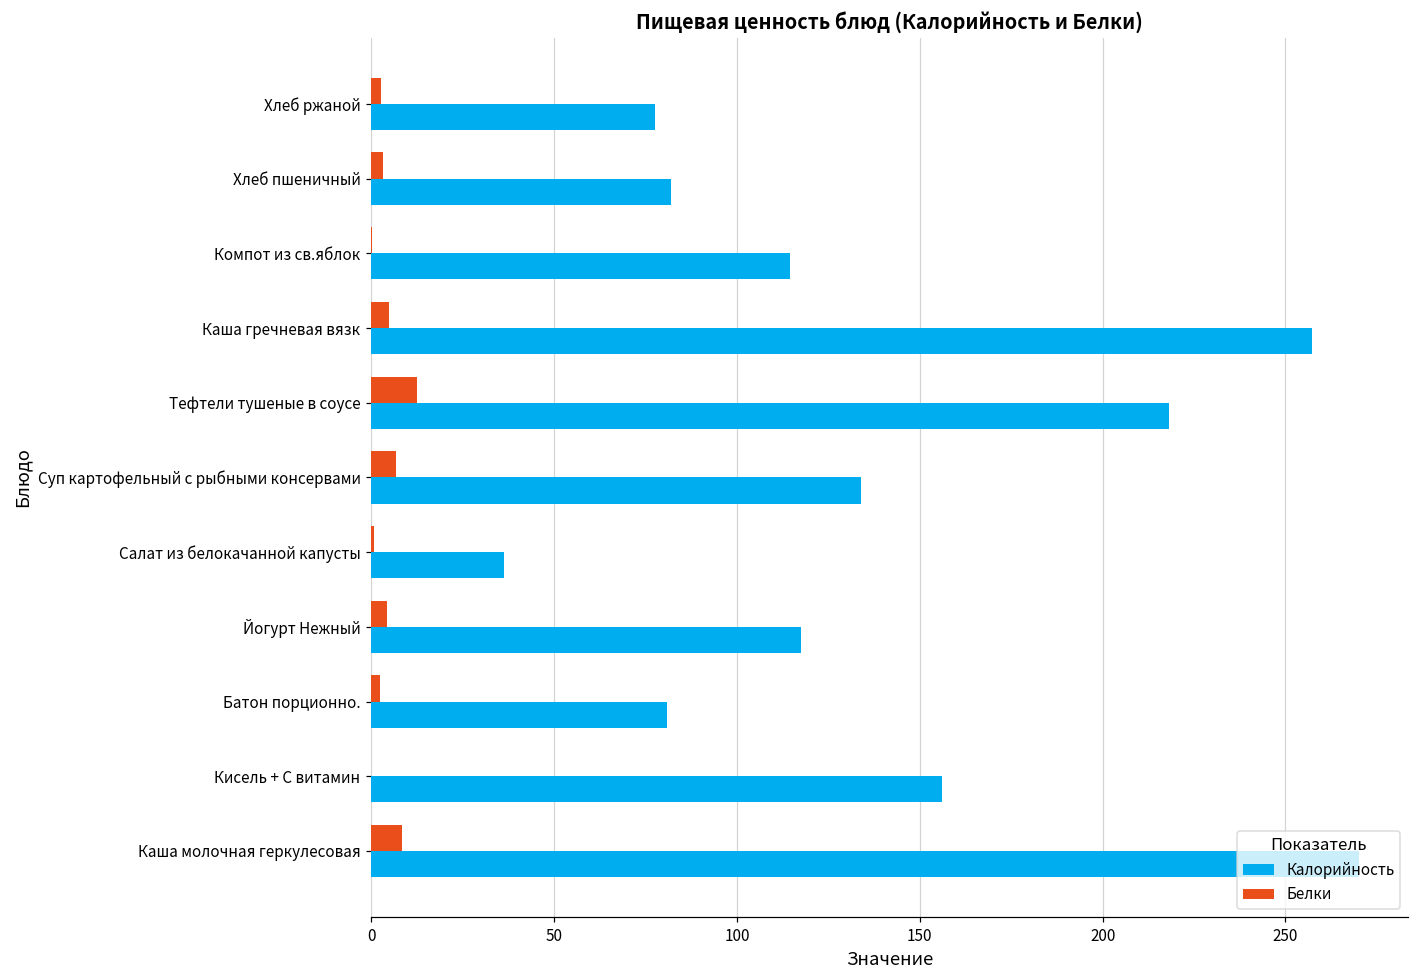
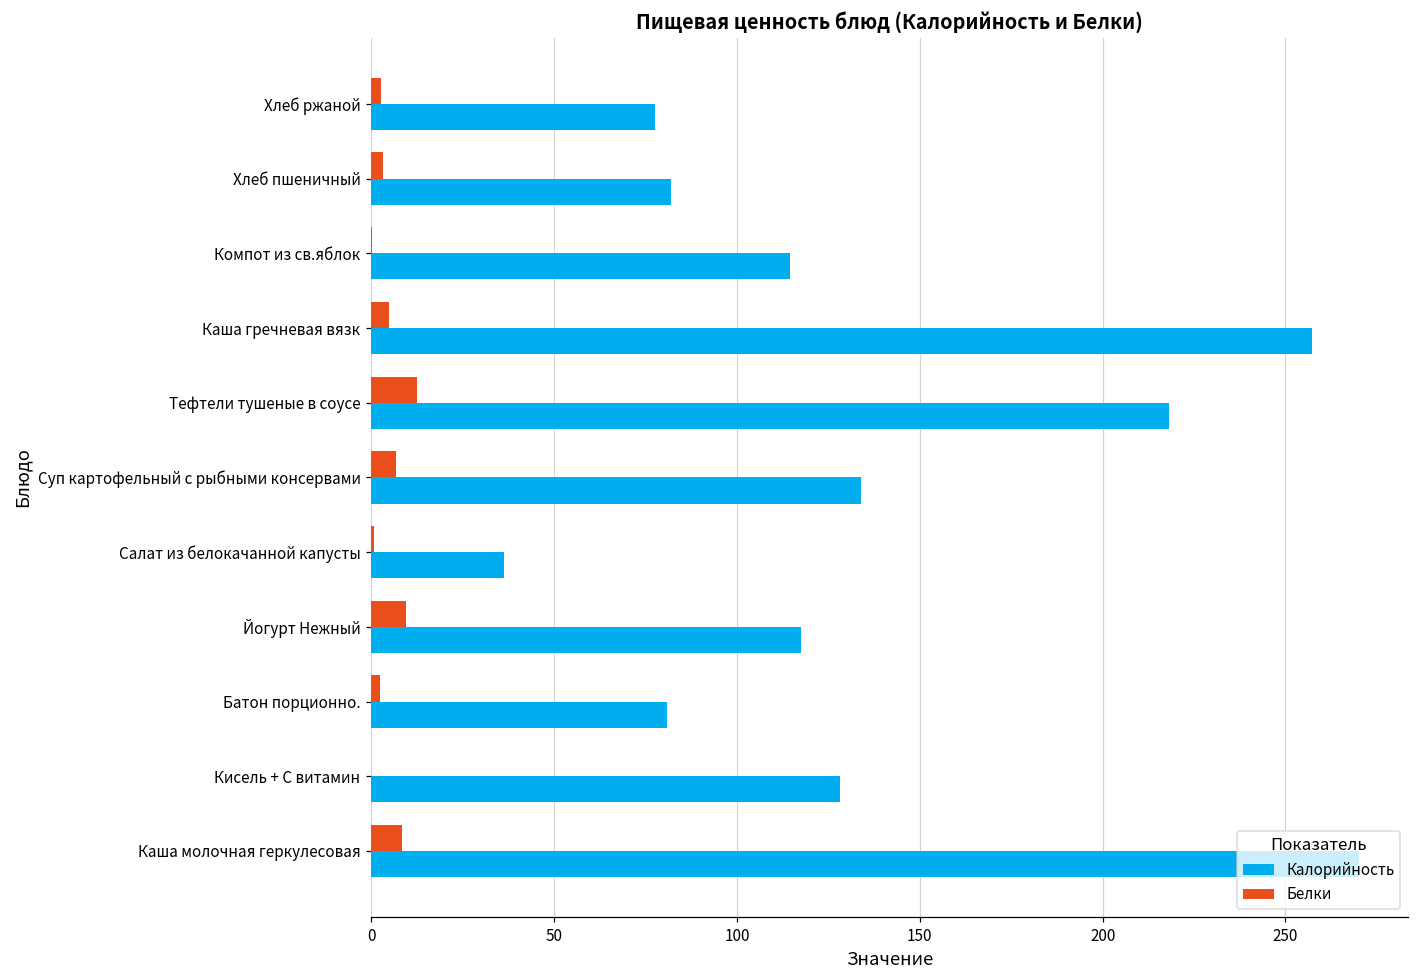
  {
    "Калорийность": {
      "Хлеб ржаной": 78,
      "Хлеб пшеничный": 82,
      "Компот из св.яблок": 115,
      "Каша гречневая вязк": 257,
      "Тефтели тушеные в соусе": 218,
      "Суп картофельный с рыбными консервами": 134,
      "Салат из белокачанной капусты": 36,
      "Йогурт Нежный": 118,
      "Батон порционно.": 81,
-     "Кисель + С витамин": 156
+     "Кисель + С витамин": 128
    },
    "Белки": {
      "Хлеб ржаной": 3,
      "Хлеб пшеничный": 3,
      "Каша гречневая вязк": 5,
      "Тефтели тушеные в соусе": 12,
      "Суп картофельный с рыбными консервами": 7,
      "Салат из белокачанной капусты": 1,
-     "Йогурт Нежный": 4,
+     "Йогурт Нежный": 10,
      "Батон порционно.": 2,
      "Кисель + С витамин": 0,
      "Каша молочная геркулесовая": 8
    }
  }
